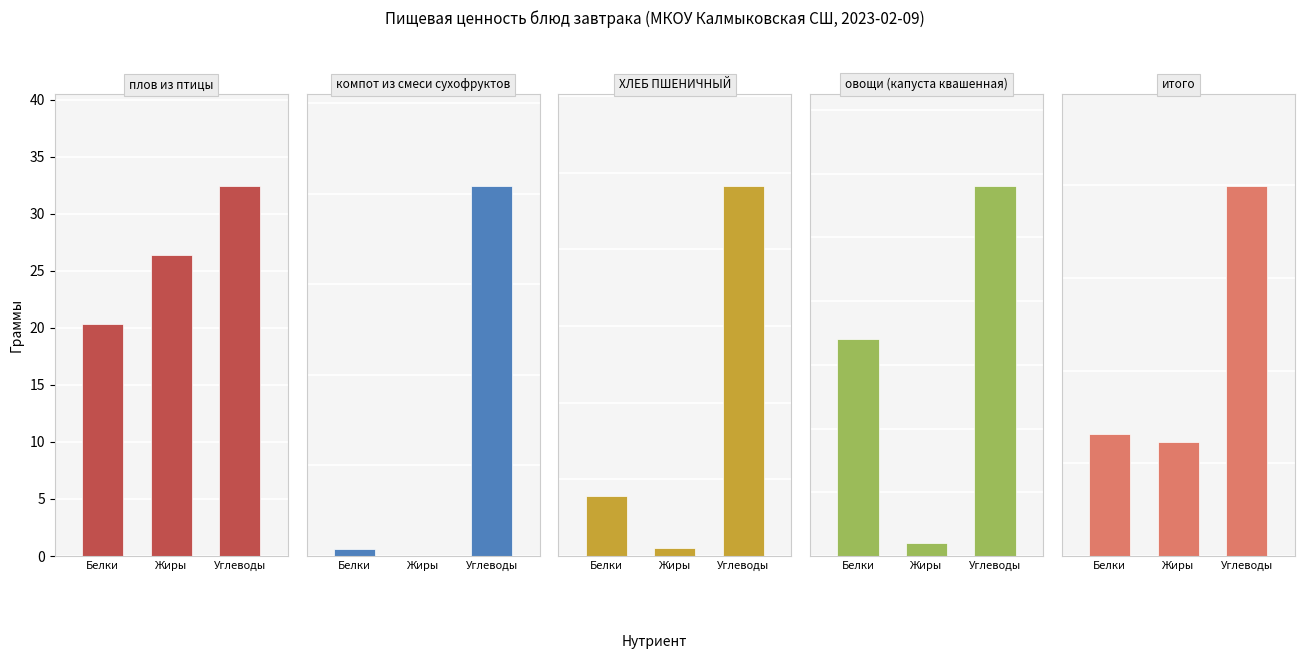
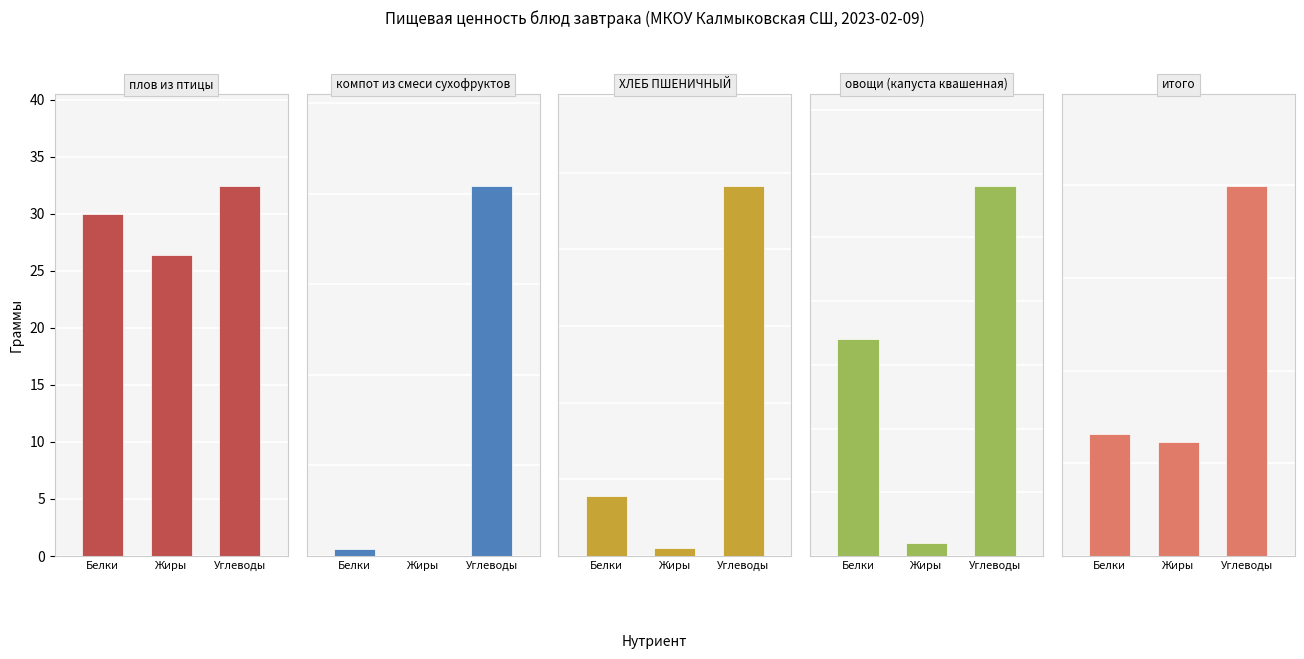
  {
    "плов из птицы": {
-     "Белки": 20.3,
+     "Белки": 30.0,
      "Жиры": 26.4,
      "Углеводы": 32.4
    }
  }
